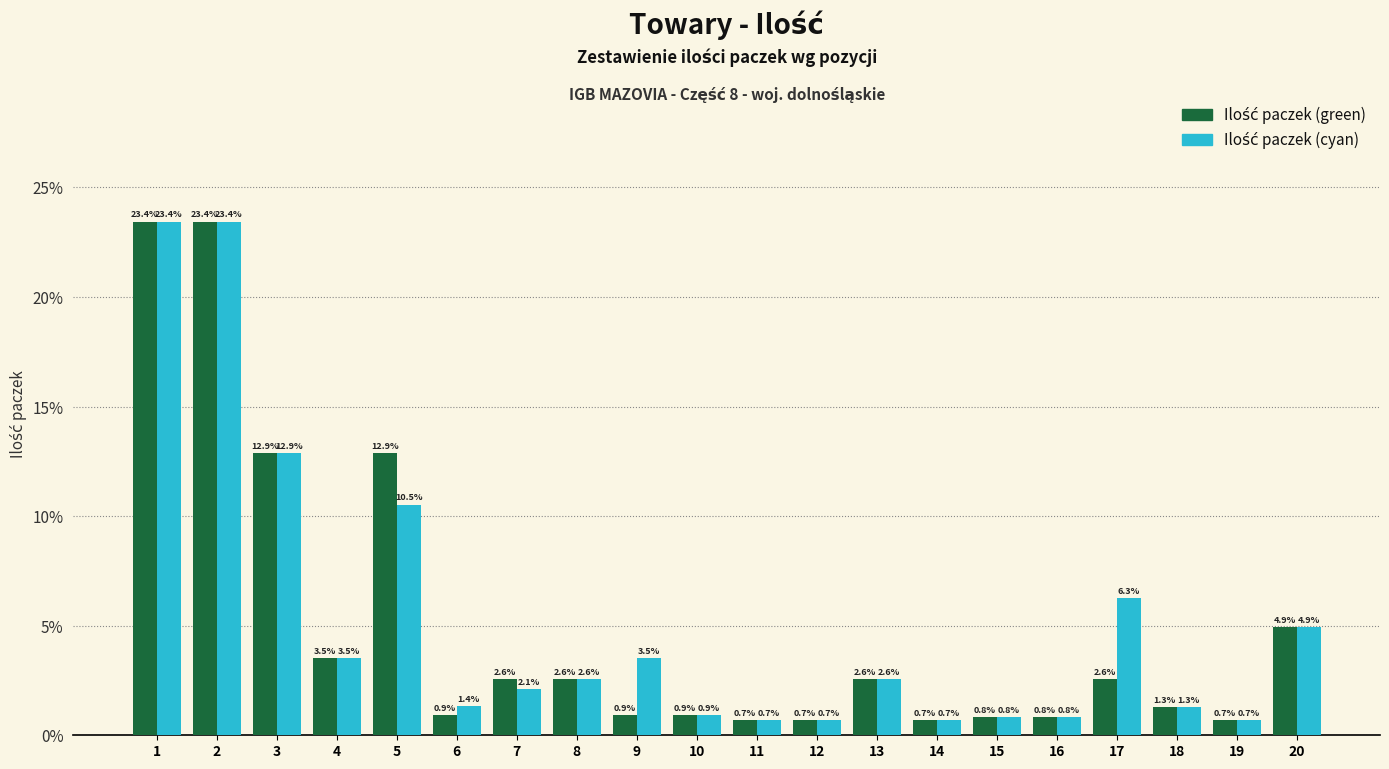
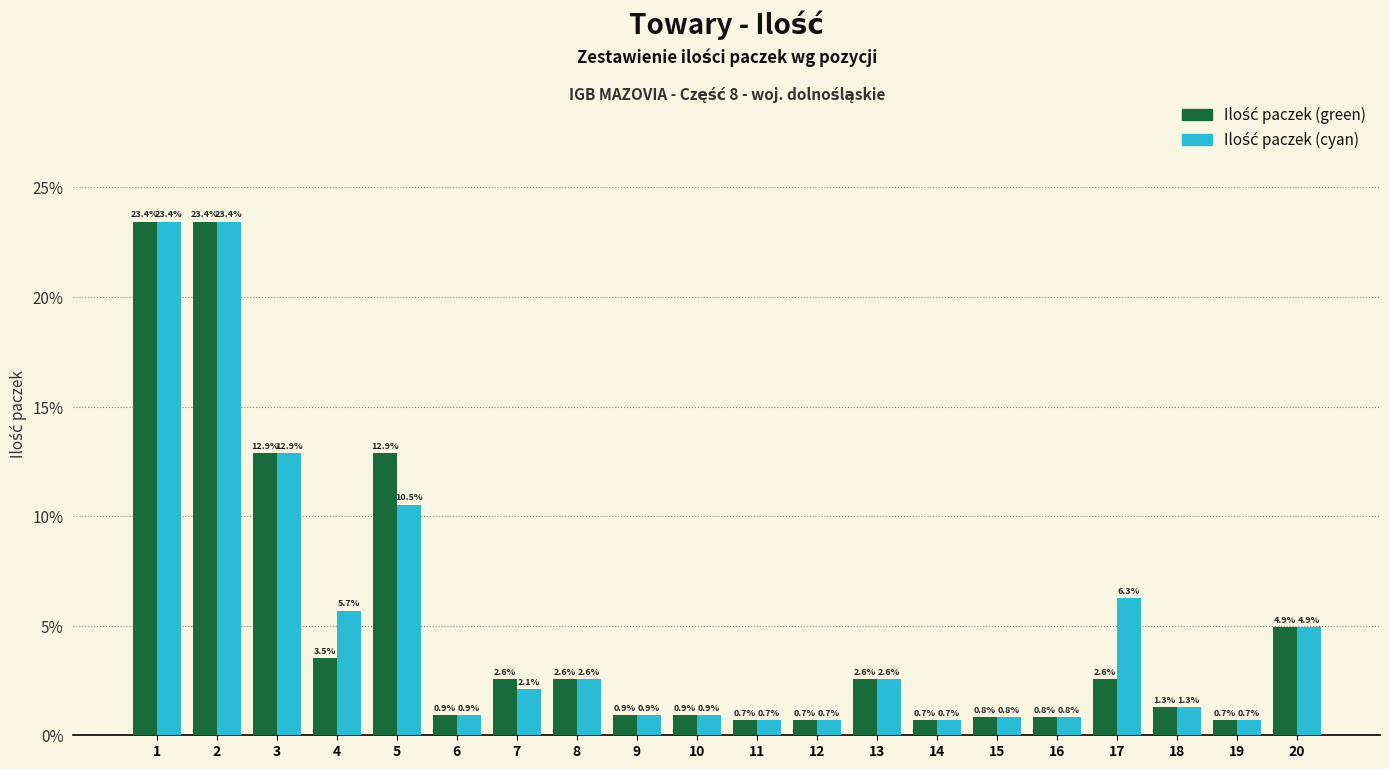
  {
    "Ilość paczek (green)": {
      "1": "23.4%",
      "2": "23.4%",
      "3": "12.9%",
      "4": "3.5%",
      "5": "12.9%",
      "6": "0.9%",
      "7": "2.6%",
      "8": "2.6%",
      "9": "0.9%",
      "10": "0.9%",
      "11": "0.7%",
      "12": "0.7%",
      "13": "2.6%",
      "14": "0.7%",
      "15": "0.8%",
      "16": "0.8%",
      "17": "2.6%",
      "18": "1.3%",
      "19": "0.7%",
      "20": "4.9%"
    },
    "Ilość paczek (cyan)": {
      "1": "23.4%",
      "2": "23.4%",
      "3": "12.9%",
-     "4": "3.5%",
+     "4": "5.7%",
      "5": "10.5%",
-     "6": "1.4%",
+     "6": "0.9%",
      "7": "2.1%",
      "8": "2.6%",
-     "9": "3.5%",
+     "9": "0.9%",
      "10": "0.9%",
      "11": "0.7%",
      "12": "0.7%",
      "13": "2.6%",
      "14": "0.7%",
      "15": "0.8%",
      "16": "0.8%",
      "17": "6.3%",
      "18": "1.3%",
      "19": "0.7%",
      "20": "4.9%"
    }
  }
